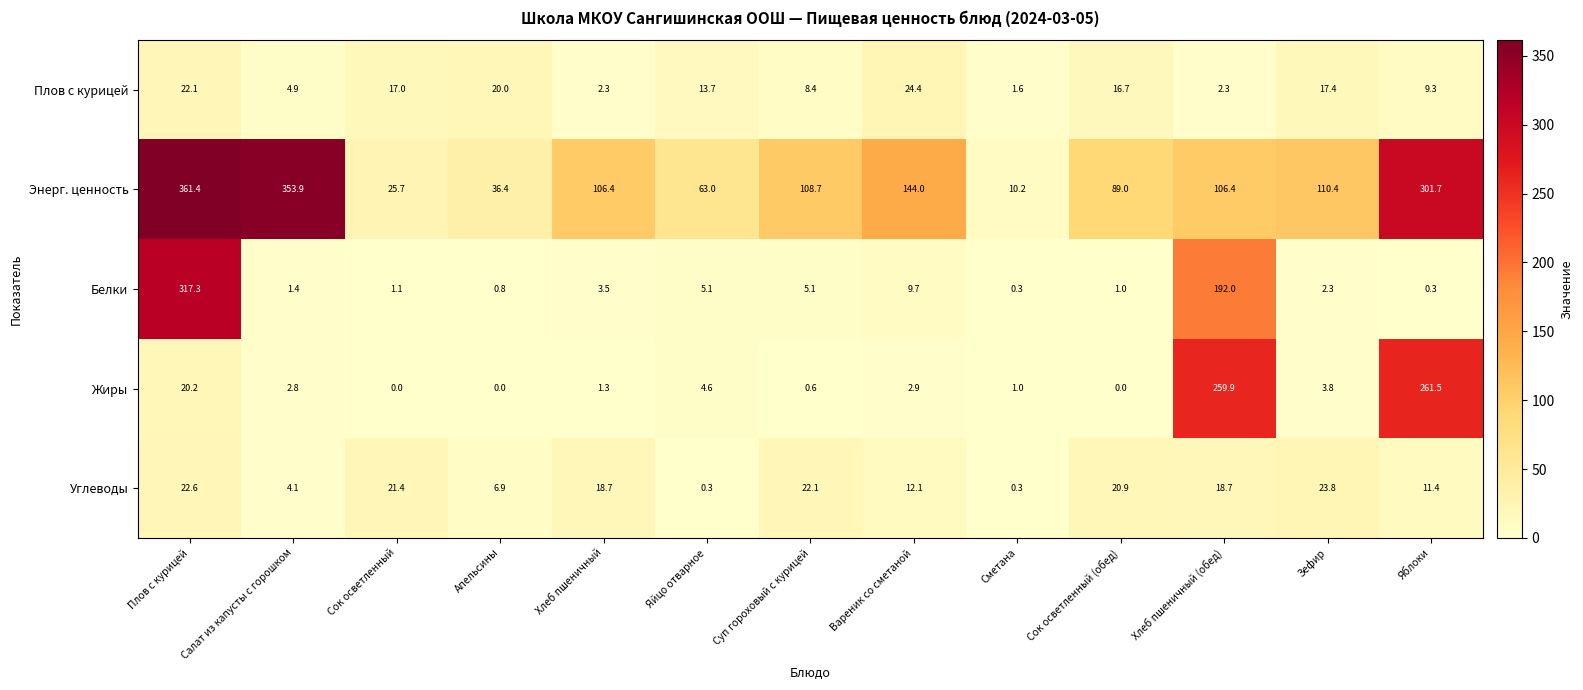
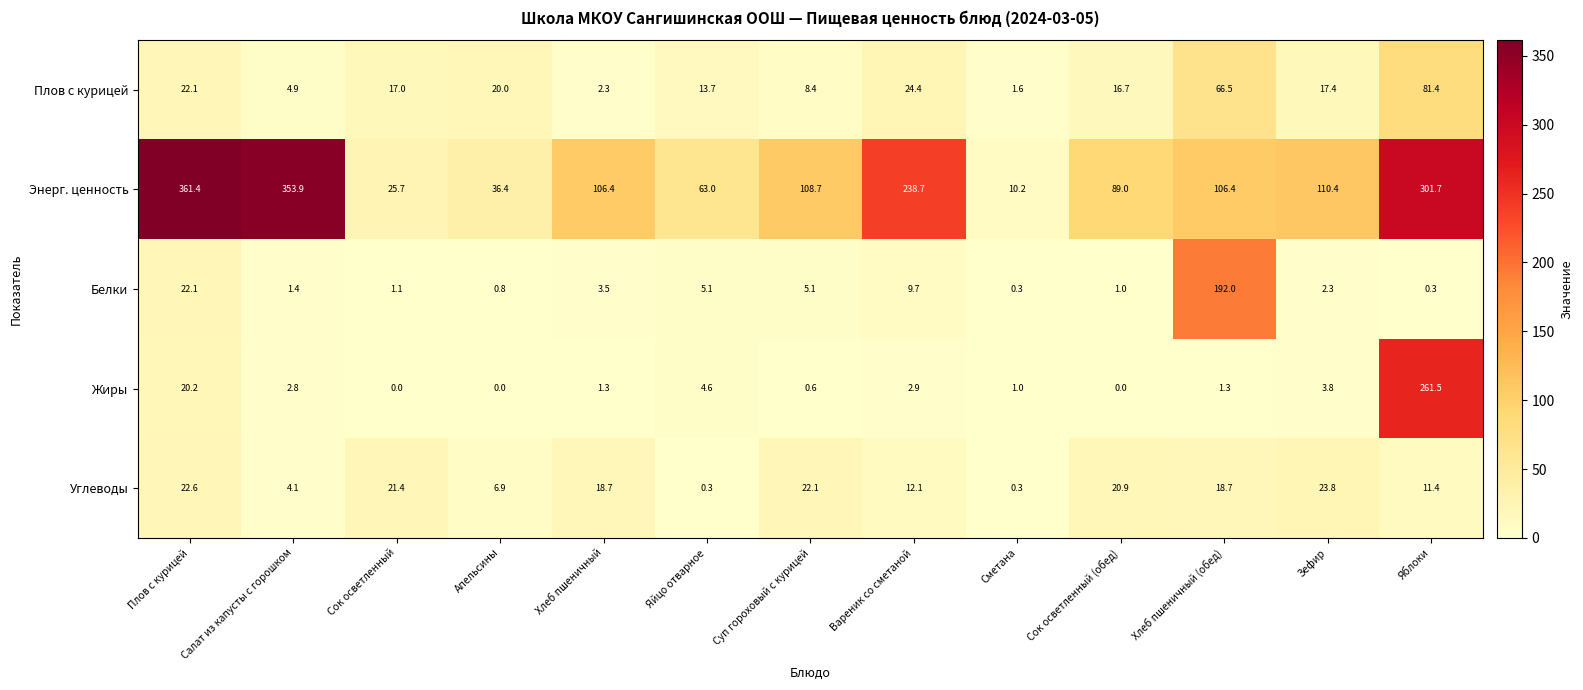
  {
    "Плов с курицей": {
      "Плов с курицей": 22.1,
      "Салат из капусты с горошком": 4.9,
      "Сок осветленный": 17.0,
      "Апельсины": 20.0,
      "Хлеб пшеничный": 2.3,
      "Яйцо отварное": 13.7,
      "Суп гороховый с курицей": 8.4,
      "Вареник со сметаной": 24.4,
      "Сметана": 1.6,
      "Сок осветленный (обед)": 16.7,
-     "Хлеб пшеничный (обед)": 2.3,
+     "Хлеб пшеничный (обед)": 66.5,
      "Зефир": 17.4,
-     "Яблоки": 9.3
+     "Яблоки": 81.4
    },
    "Энерг. ценность": {
      "Плов с курицей": 361.4,
      "Салат из капусты с горошком": 353.9,
      "Сок осветленный": 25.7,
      "Апельсины": 36.4,
      "Хлеб пшеничный": 106.4,
      "Яйцо отварное": 63.0,
      "Суп гороховый с курицей": 108.7,
-     "Вареник со сметаной": 144.0,
+     "Вареник со сметаной": 238.7,
      "Сметана": 10.2,
      "Сок осветленный (обед)": 89.0,
      "Хлеб пшеничный (обед)": 106.4,
      "Зефир": 110.4,
      "Яблоки": 301.7
    },
    "Белки": {
-     "Плов с курицей": 317.3,
+     "Плов с курицей": 22.1,
      "Салат из капусты с горошком": 1.4,
      "Сок осветленный": 1.1,
      "Апельсины": 0.8,
      "Хлеб пшеничный": 3.5,
      "Яйцо отварное": 5.1,
      "Суп гороховый с курицей": 5.1,
      "Вареник со сметаной": 9.7,
      "Сметана": 0.3,
      "Сок осветленный (обед)": 1.0,
      "Хлеб пшеничный (обед)": 192.0,
      "Зефир": 2.3,
      "Яблоки": 0.3
    },
    "Жиры": {
      "Плов с курицей": 20.2,
      "Салат из капусты с горошком": 2.8,
      "Сок осветленный": 0.0,
      "Апельсины": 0.0,
      "Хлеб пшеничный": 1.3,
      "Яйцо отварное": 4.6,
      "Суп гороховый с курицей": 0.6,
      "Вареник со сметаной": 2.9,
      "Сметана": 1.0,
      "Сок осветленный (обед)": 0.0,
-     "Хлеб пшеничный (обед)": 259.9,
+     "Хлеб пшеничный (обед)": 1.3,
      "Зефир": 3.8,
      "Яблоки": 261.5
    },
    "Углеводы": {
      "Плов с курицей": 22.6,
      "Салат из капусты с горошком": 4.1,
      "Сок осветленный": 21.4,
      "Апельсины": 6.9,
      "Хлеб пшеничный": 18.7,
      "Яйцо отварное": 0.3,
      "Суп гороховый с курицей": 22.1,
      "Вареник со сметаной": 12.1,
      "Сметана": 0.3,
      "Сок осветленный (обед)": 20.9,
      "Хлеб пшеничный (обед)": 18.7,
      "Зефир": 23.8,
      "Яблоки": 11.4
    }
  }
